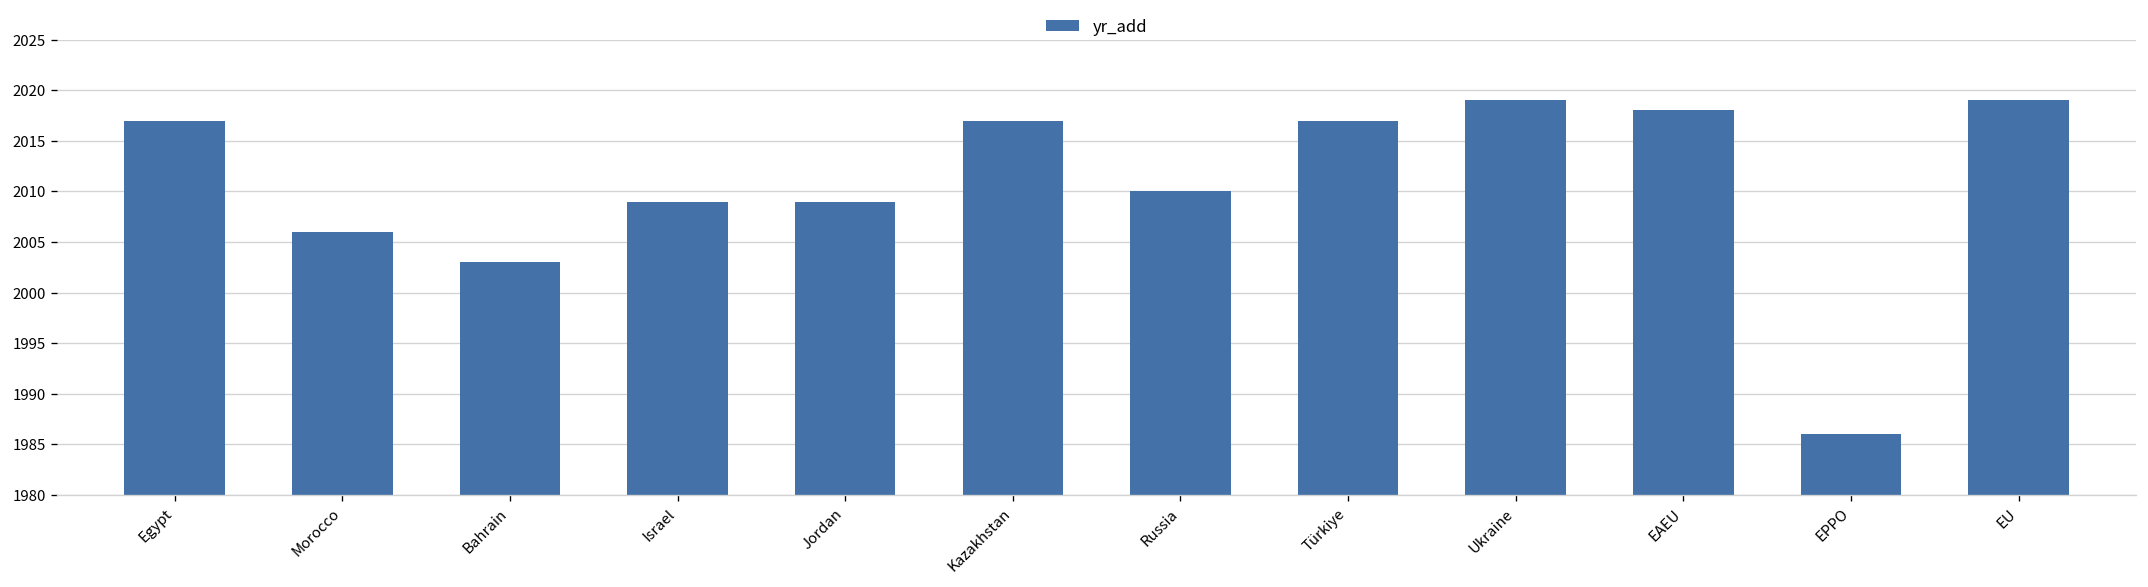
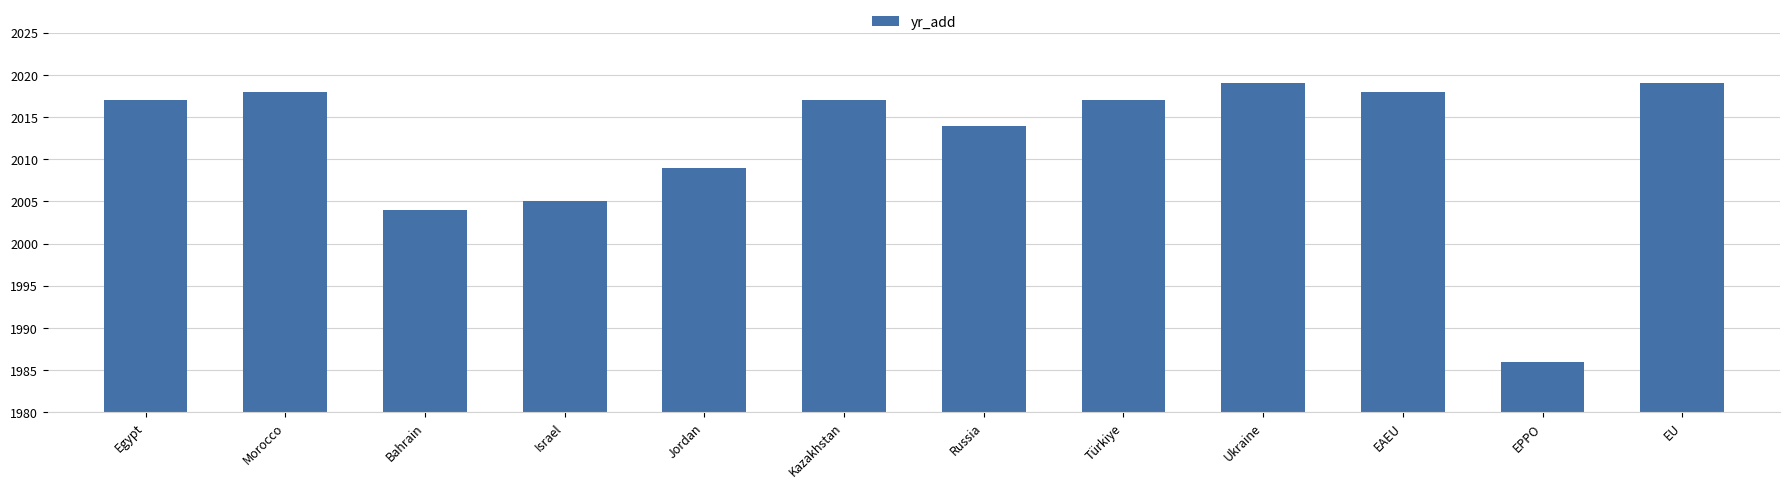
  {
    "Egypt": 2017,
-   "Morocco": 2006,
-   "Bahrain": 2003,
-   "Israel": 2009,
+   "Morocco": 2018,
+   "Bahrain": 2004,
+   "Israel": 2005,
    "Jordan": 2009,
    "Kazakhstan": 2017,
-   "Russia": 2010,
+   "Russia": 2014,
    "Türkiye": 2017,
    "Ukraine": 2019,
    "EAEU": 2018,
    "EPPO": 1986,
    "EU": 2019
  }
